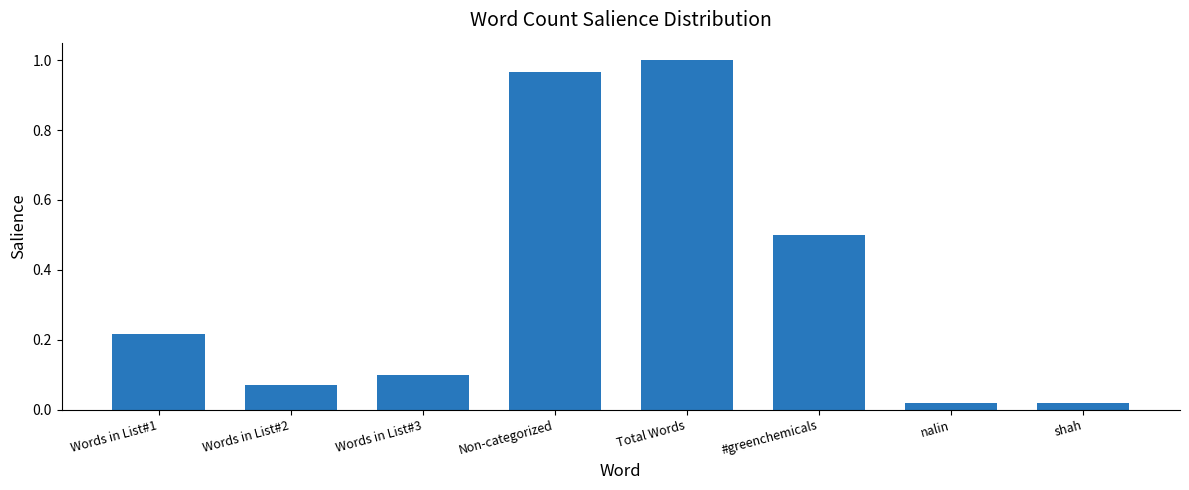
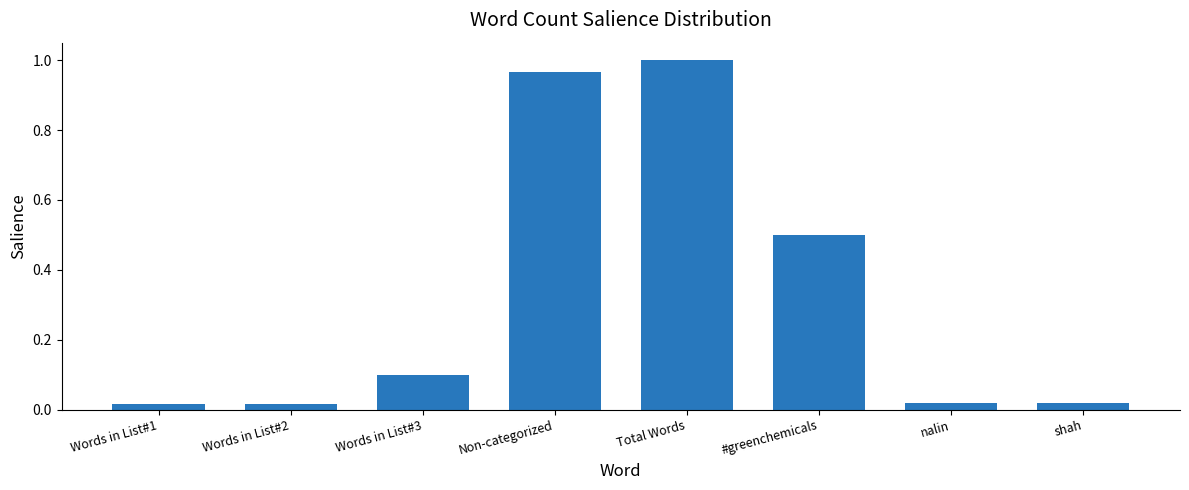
  {
-   "Words in List#1": 0.22,
-   "Words in List#2": 0.07,
+   "Words in List#1": 0.02,
+   "Words in List#2": 0.02,
    "Words in List#3": 0.10,
    "Non-categorized": 0.97,
    "Total Words": 1.00,
    "#greenchemicals": 0.50,
    "nalin": 0.02,
    "shah": 0.02
  }
